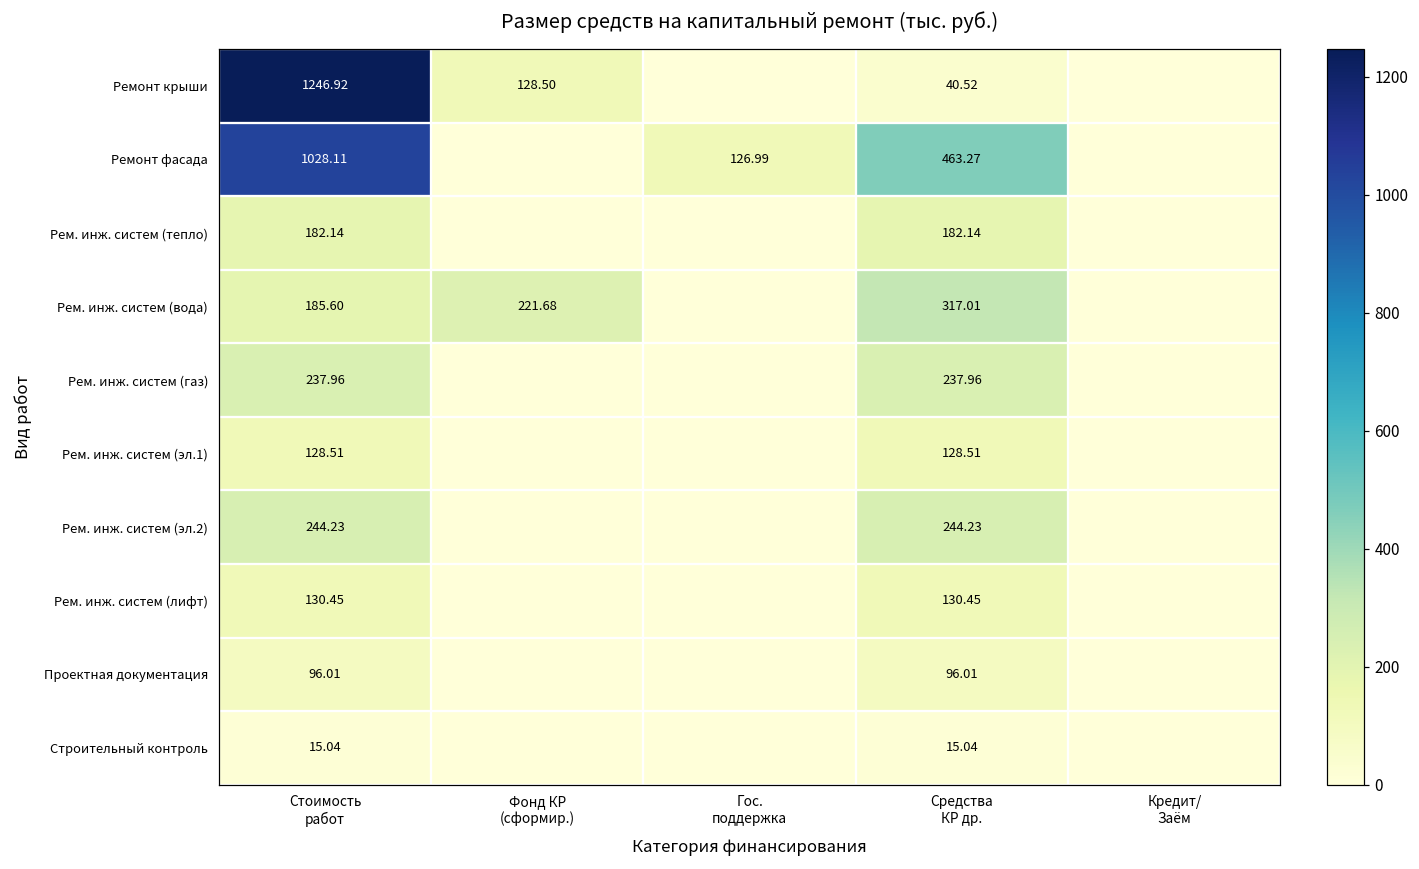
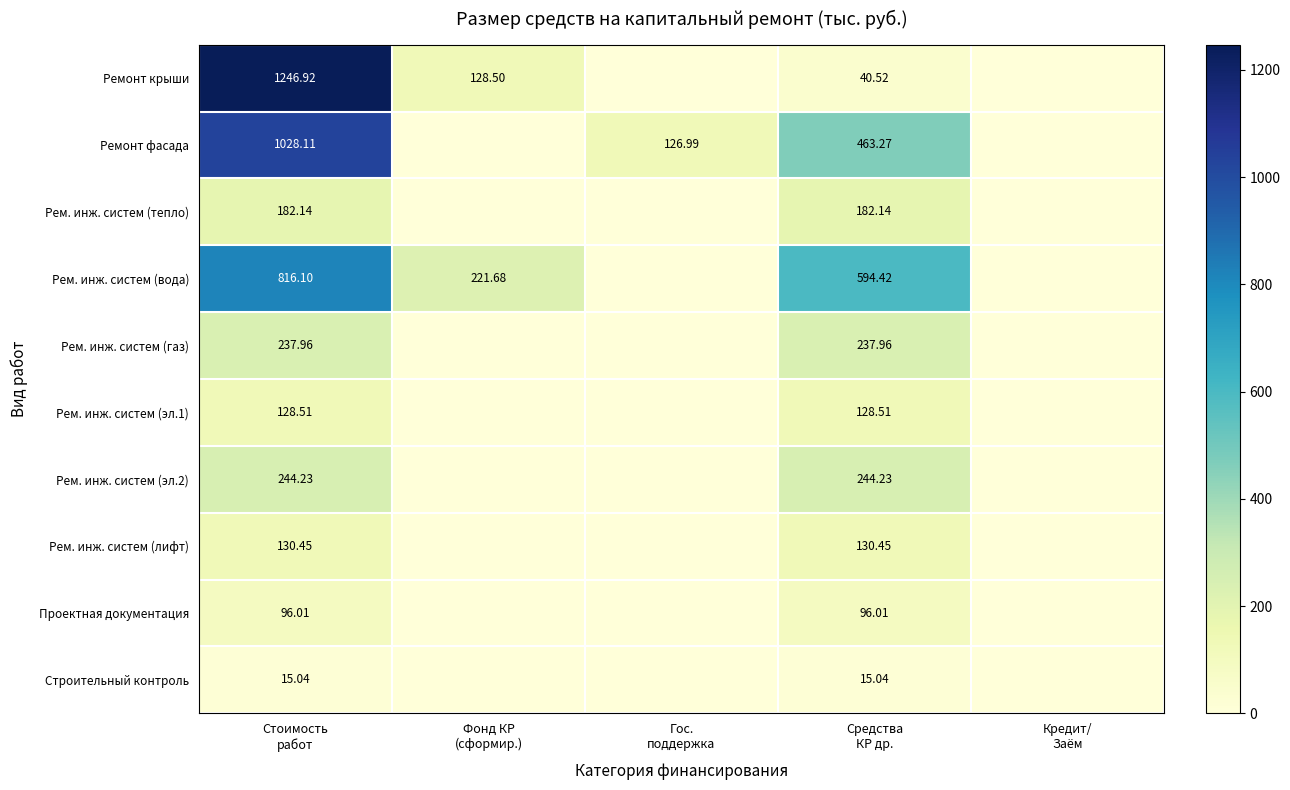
  {
    "Ремонт крыши": {
      "Стоимость работ": 1246.92,
      "Фонд КР (сформир.)": 128.50,
      "Средства КР др.": 40.52
    },
    "Ремонт фасада": {
      "Стоимость работ": 1028.11,
      "Гос. поддержка": 126.99,
      "Средства КР др.": 463.27
    },
    "Рем. инж. систем (тепло)": {
      "Стоимость работ": 182.14,
      "Средства КР др.": 182.14
    },
    "Рем. инж. систем (вода)": {
-     "Стоимость работ": 185.60,
+     "Стоимость работ": 816.10,
      "Фонд КР (сформир.)": 221.68,
-     "Средства КР др.": 317.01
+     "Средства КР др.": 594.42
    },
    "Рем. инж. систем (газ)": {
      "Стоимость работ": 237.96,
      "Средства КР др.": 237.96
    },
    "Рем. инж. систем (эл.1)": {
      "Стоимость работ": 128.51,
      "Средства КР др.": 128.51
    },
    "Рем. инж. систем (эл.2)": {
      "Стоимость работ": 244.23,
      "Средства КР др.": 244.23
    },
    "Рем. инж. систем (лифт)": {
      "Стоимость работ": 130.45,
      "Средства КР др.": 130.45
    },
    "Проектная документация": {
      "Стоимость работ": 96.01,
      "Средства КР др.": 96.01
    },
    "Строительный контроль": {
      "Стоимость работ": 15.04,
      "Средства КР др.": 15.04
    }
  }
